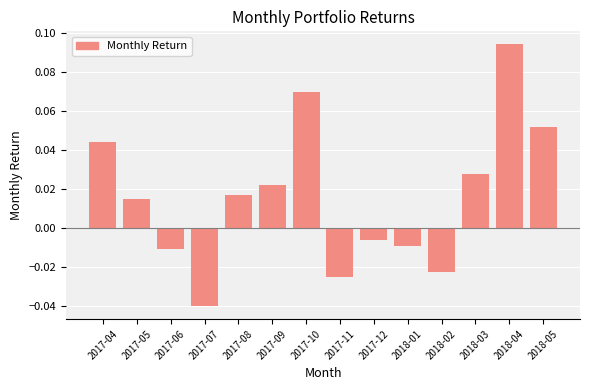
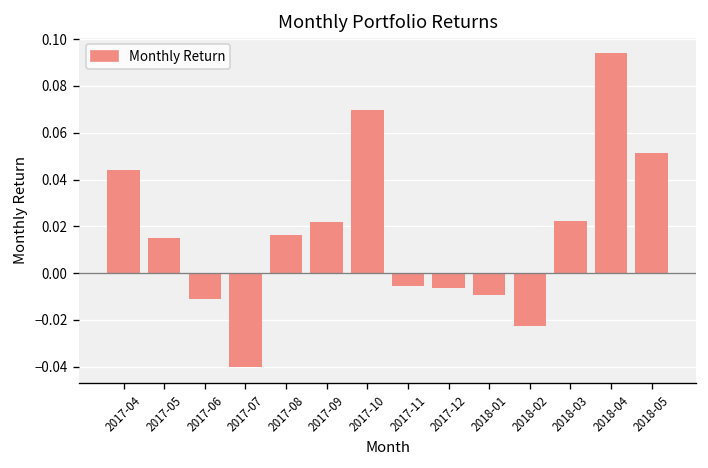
  {
    "2017-04": 0.044,
    "2017-05": 0.015,
    "2017-06": -0.011,
    "2017-07": -0.040,
    "2017-08": 0.016,
    "2017-09": 0.022,
    "2017-10": 0.070,
-   "2017-11": -0.025,
+   "2017-11": -0.006,
    "2017-12": -0.006,
    "2018-01": -0.009,
    "2018-02": -0.023,
-   "2018-03": 0.027,
+   "2018-03": 0.022,
    "2018-04": 0.094,
    "2018-05": 0.051
  }
